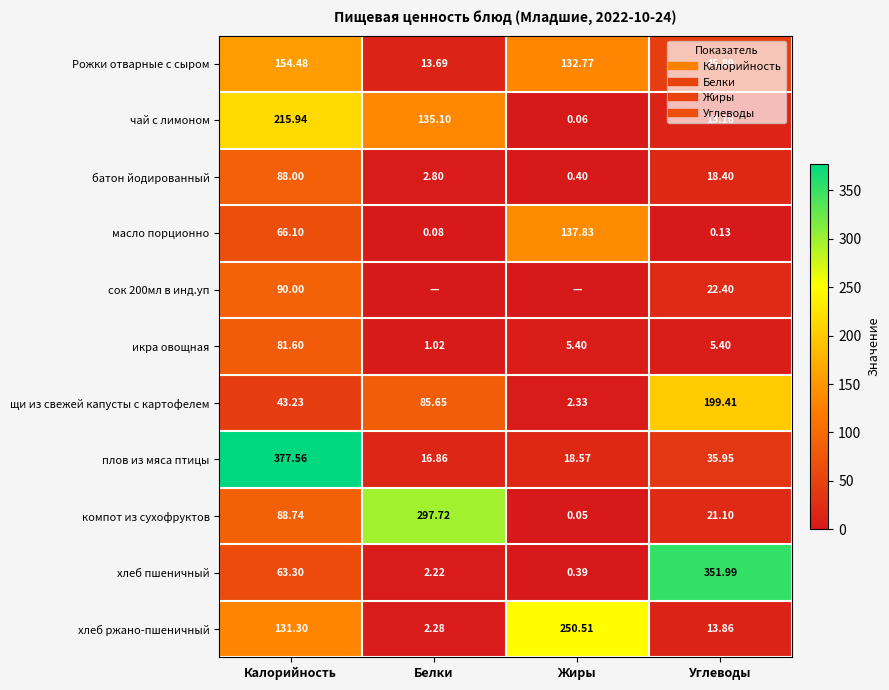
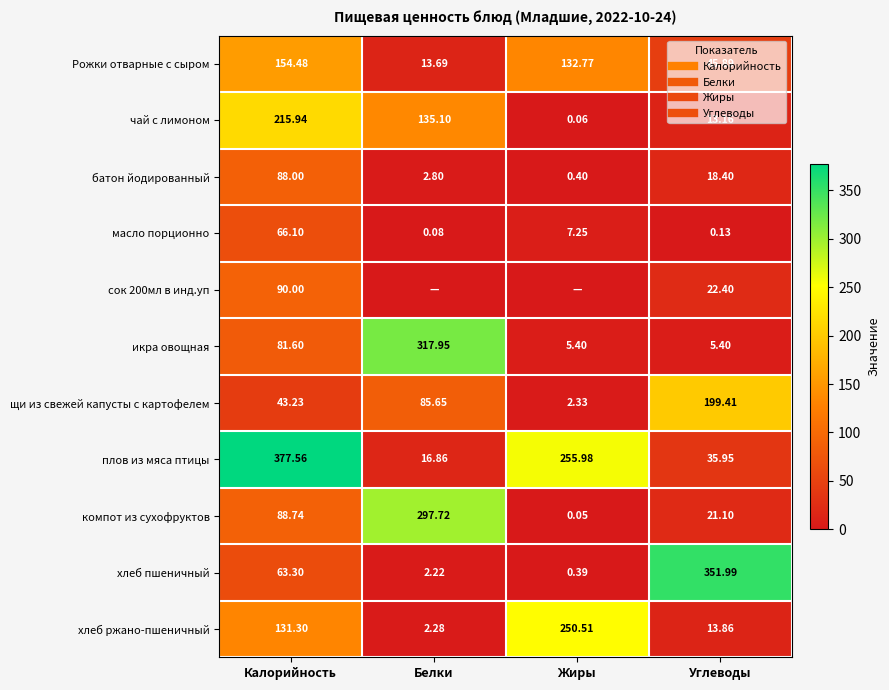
  {
    "Рожки отварные с сыром": {
      "Калорийность": 154.48,
      "Белки": 13.69,
      "Жиры": 132.77
    },
    "чай с лимоном": {
      "Калорийность": 215.94,
      "Белки": 135.10,
      "Жиры": 0.06
    },
    "батон йодированный": {
      "Калорийность": 88.00,
      "Белки": 2.80,
      "Жиры": 0.40,
      "Углеводы": 18.40
    },
    "масло порционно": {
      "Калорийность": 66.10,
      "Белки": 0.08,
-     "Жиры": 137.83,
+     "Жиры": 7.25,
      "Углеводы": 0.13
    },
    "сок 200мл в инд.уп": {
      "Калорийность": 90.00,
      "Углеводы": 22.40
    },
    "икра овощная": {
      "Калорийность": 81.60,
-     "Белки": 1.02,
+     "Белки": 317.95,
      "Жиры": 5.40,
      "Углеводы": 5.40
    },
    "щи из свежей капусты с картофелем": {
      "Калорийность": 43.23,
      "Белки": 85.65,
      "Жиры": 2.33,
      "Углеводы": 199.41
    },
    "плов из мяса птицы": {
      "Калорийность": 377.56,
      "Белки": 16.86,
-     "Жиры": 18.57,
+     "Жиры": 255.98,
      "Углеводы": 35.95
    },
    "компот из сухофруктов": {
      "Калорийность": 88.74,
      "Белки": 297.72,
      "Жиры": 0.05,
      "Углеводы": 21.10
    },
    "хлеб пшеничный": {
      "Калорийность": 63.30,
      "Белки": 2.22,
      "Жиры": 0.39,
      "Углеводы": 351.99
    },
    "хлеб ржано-пшеничный": {
      "Калорийность": 131.30,
      "Белки": 2.28,
      "Жиры": 250.51,
      "Углеводы": 13.86
    }
  }
